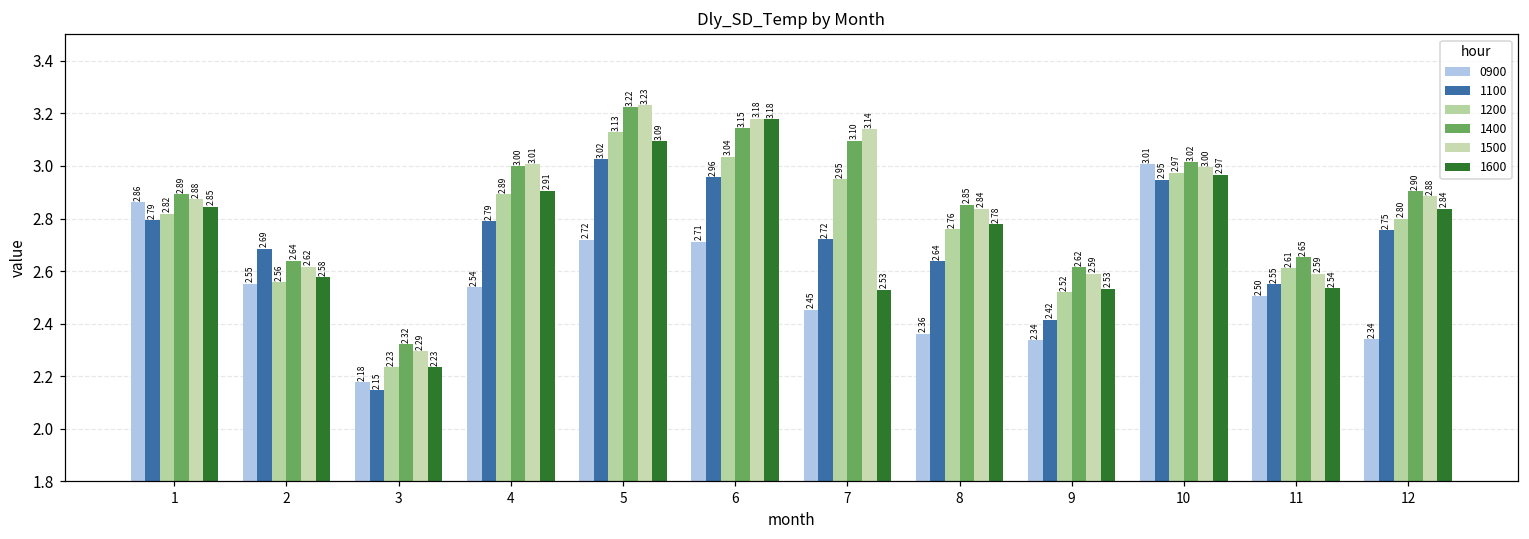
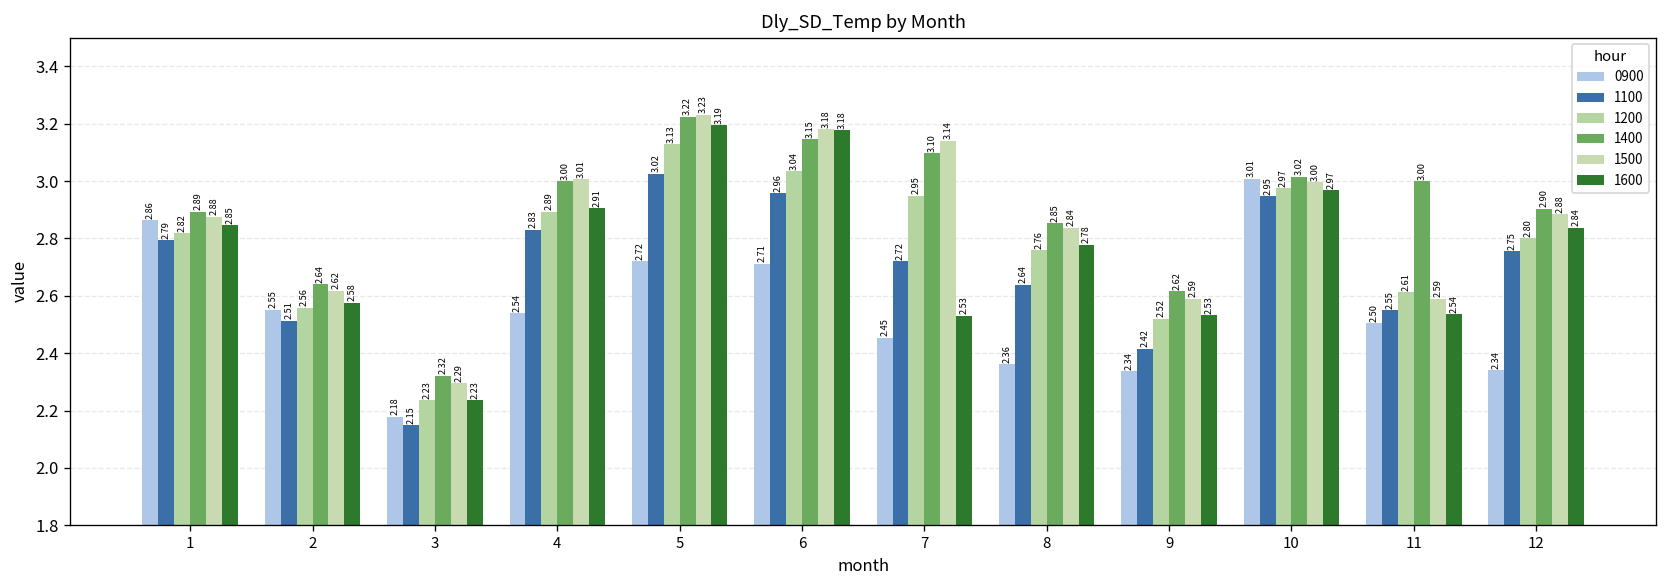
  {
    "0900": {
      "1": 2.86,
      "2": 2.55,
      "3": 2.18,
      "4": 2.54,
      "5": 2.72,
      "6": 2.71,
      "7": 2.45,
      "8": 2.36,
      "9": 2.34,
      "10": 3.01,
      "11": 2.50,
      "12": 2.34
    },
    "1100": {
      "1": 2.79,
-     "2": 2.69,
+     "2": 2.51,
      "3": 2.15,
-     "4": 2.79,
+     "4": 2.83,
      "5": 3.02,
      "6": 2.96,
      "7": 2.72,
      "8": 2.64,
      "9": 2.42,
      "10": 2.95,
      "11": 2.55,
      "12": 2.75
    },
    "1400": {
      "1": 2.89,
      "2": 2.64,
      "3": 2.32,
      "4": 3.00,
      "5": 3.22,
      "6": 3.15,
      "7": 3.10,
      "8": 2.85,
      "9": 2.62,
      "10": 3.02,
-     "11": 2.65,
+     "11": 3.00,
      "12": 2.90
    },
    "1600": {
      "1": 2.85,
      "2": 2.58,
      "3": 2.23,
      "4": 2.91,
-     "5": 3.09,
+     "5": 3.19,
      "6": 3.18,
      "7": 2.53,
      "8": 2.78,
      "9": 2.53,
      "10": 2.97,
      "11": 2.54,
      "12": 2.84
    }
  }
